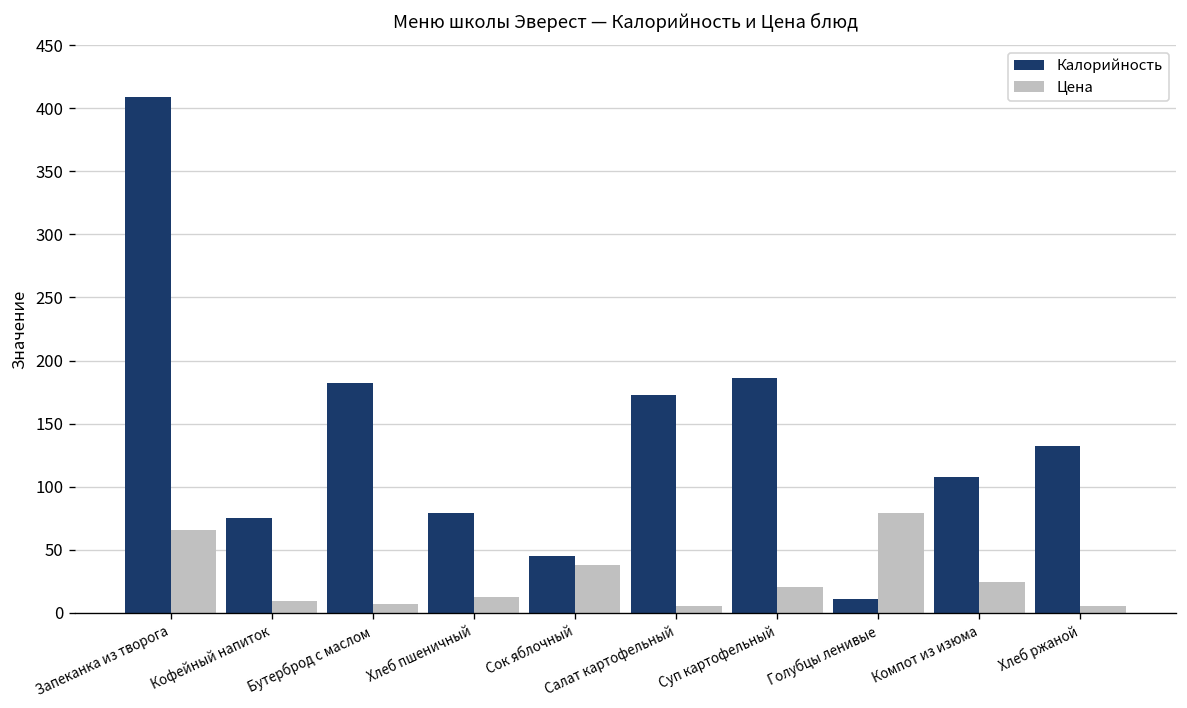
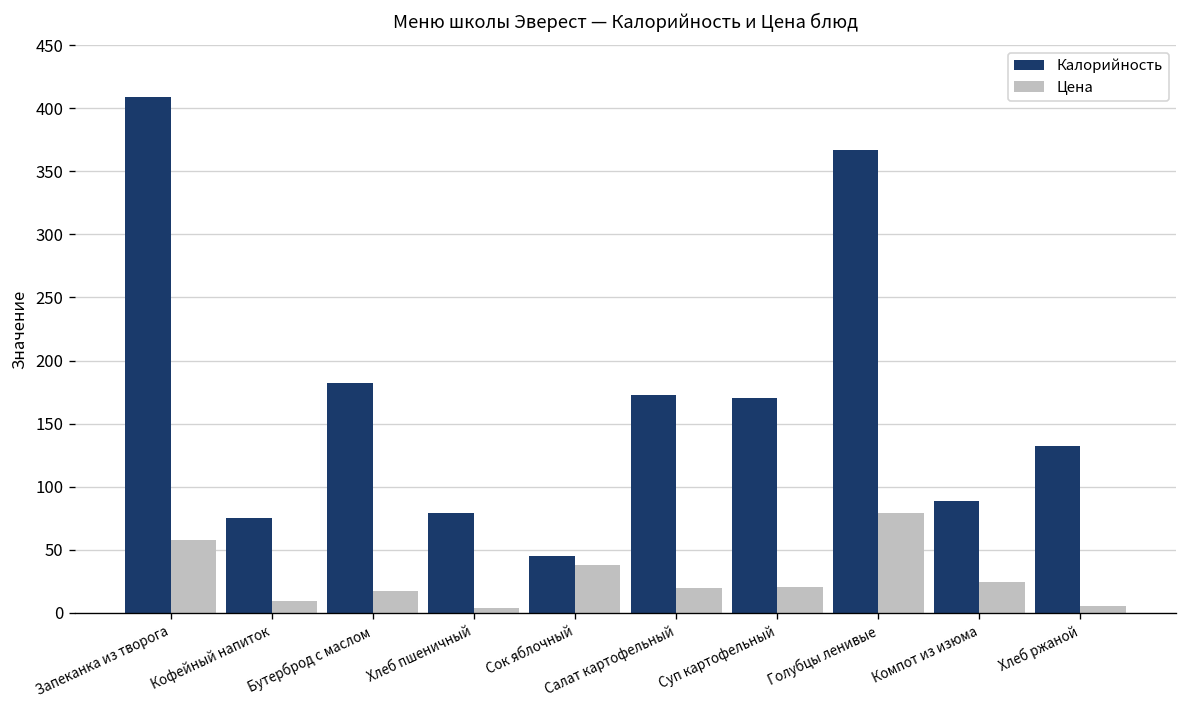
  {
    "Калорийность": {
      "Запеканка из творога": 409,
      "Кофейный напиток": 75,
      "Бутерброд с маслом": 182,
      "Хлеб пшеничный": 79,
      "Сок яблочный": 45,
      "Салат картофельный": 173,
-     "Суп картофельный": 186,
-     "Голубцы ленивые": 11,
-     "Компот из изюма": 108,
+     "Суп картофельный": 170,
+     "Голубцы ленивые": 367,
+     "Компот из изюма": 89,
      "Хлеб ржаной": 132
    },
    "Цена": {
-     "Запеканка из творога": 66,
+     "Запеканка из творога": 58,
      "Кофейный напиток": 9,
-     "Бутерброд с маслом": 7,
-     "Хлеб пшеничный": 13,
+     "Бутерброд с маслом": 17,
+     "Хлеб пшеничный": 4,
      "Сок яблочный": 38,
-     "Салат картофельный": 6,
+     "Салат картофельный": 20,
      "Суп картофельный": 21,
      "Голубцы ленивые": 79,
      "Компот из изюма": 24,
      "Хлеб ржаной": 5
    }
  }
